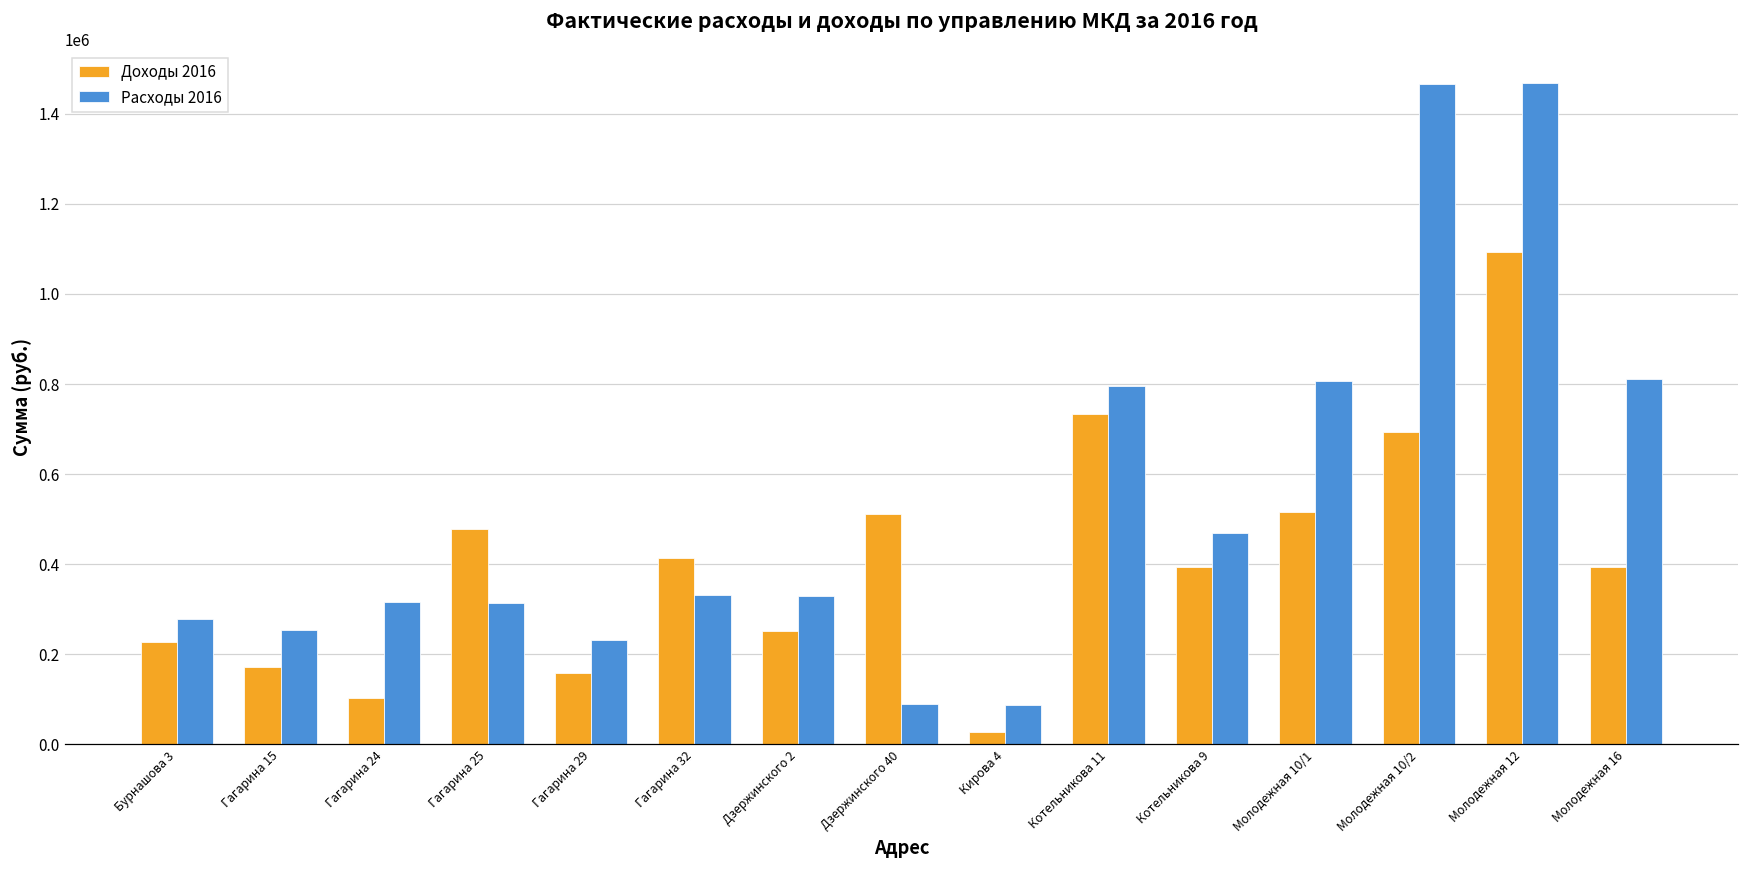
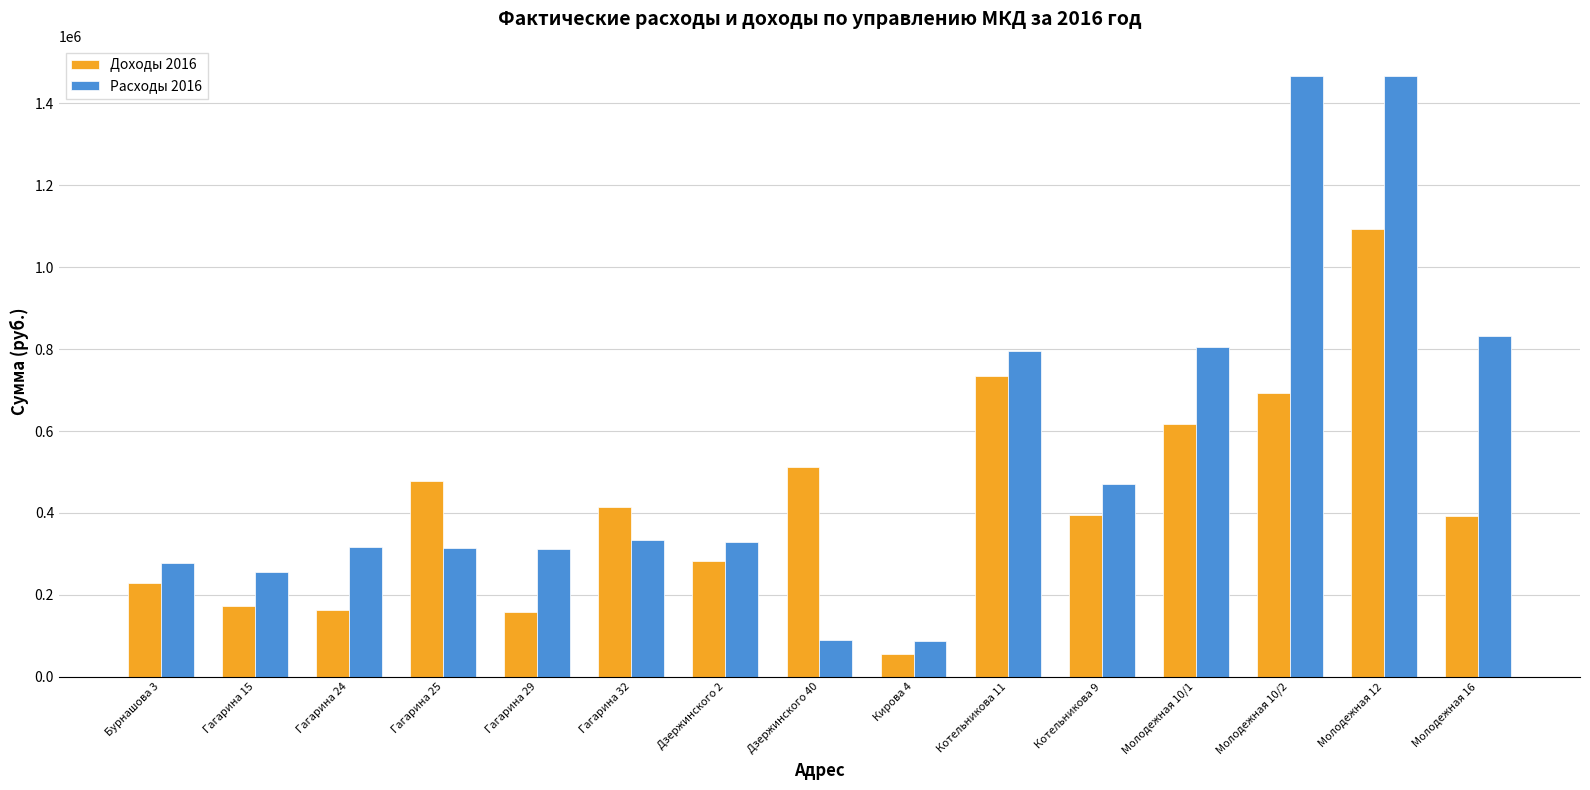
  {
    "Доходы 2016": {
      "Бурнашова 3": 230000,
      "Гагарина 15": 170000,
-     "Гагарина 24": 100000,
+     "Гагарина 24": 160000,
      "Гагарина 25": 480000,
      "Гагарина 29": 160000,
      "Гагарина 32": 410000,
-     "Дзержинского 2": 250000,
+     "Дзержинского 2": 280000,
      "Дзержинского 40": 510000,
-     "Кирова 4": 30000,
+     "Кирова 4": 60000,
      "Котельникова 11": 730000,
      "Котельникова 9": 400000,
-     "Молодежная 10/1": 520000,
+     "Молодежная 10/1": 620000,
      "Молодежная 10/2": 690000,
      "Молодежная 12": 1090000,
      "Молодежная 16": 390000
    },
    "Расходы 2016": {
      "Бурнашова 3": 280000,
      "Гагарина 15": 260000,
      "Гагарина 24": 320000,
      "Гагарина 25": 310000,
-     "Гагарина 29": 230000,
+     "Гагарина 29": 310000,
      "Гагарина 32": 330000,
      "Дзержинского 2": 330000,
      "Дзержинского 40": 90000,
      "Кирова 4": 90000,
      "Котельникова 11": 800000,
      "Котельникова 9": 470000,
      "Молодежная 10/1": 810000,
      "Молодежная 10/2": 1470000,
      "Молодежная 12": 1470000,
-     "Молодежная 16": 810000
+     "Молодежная 16": 830000
    }
  }
